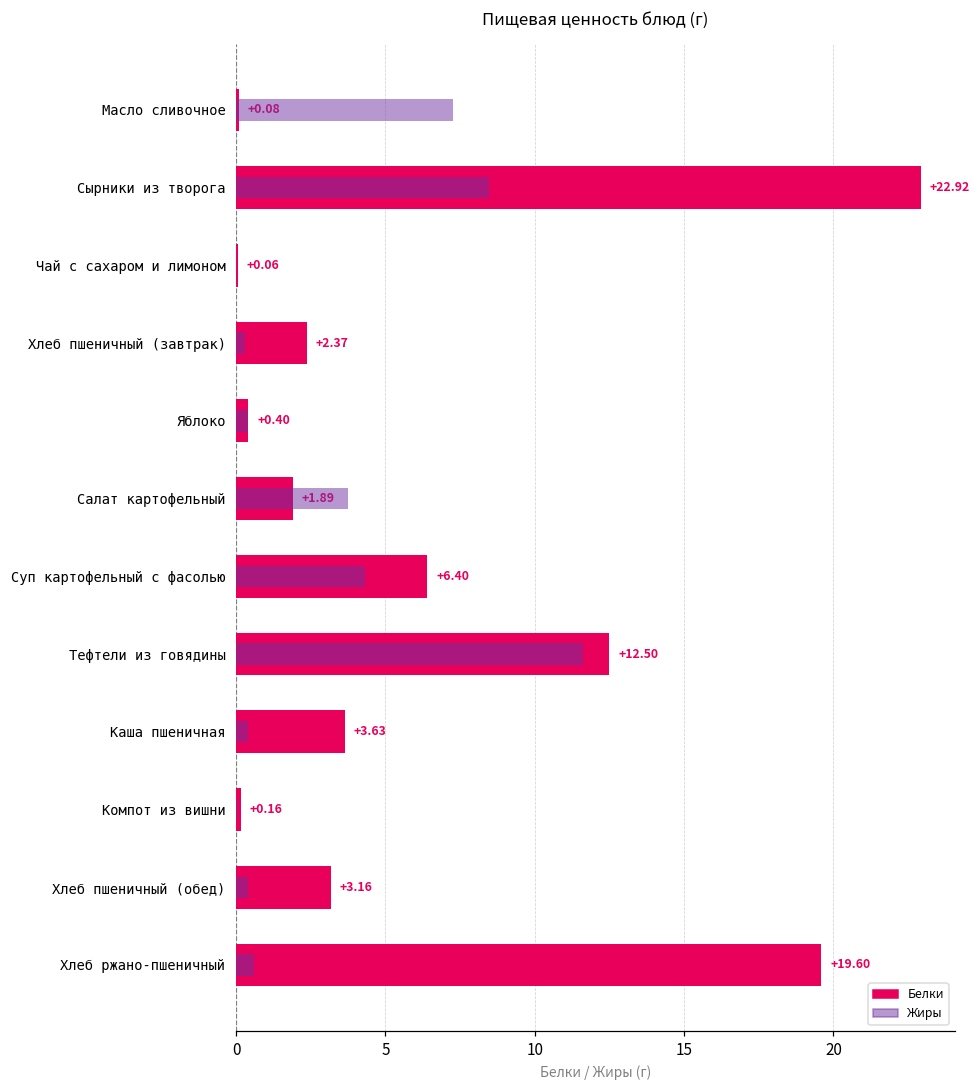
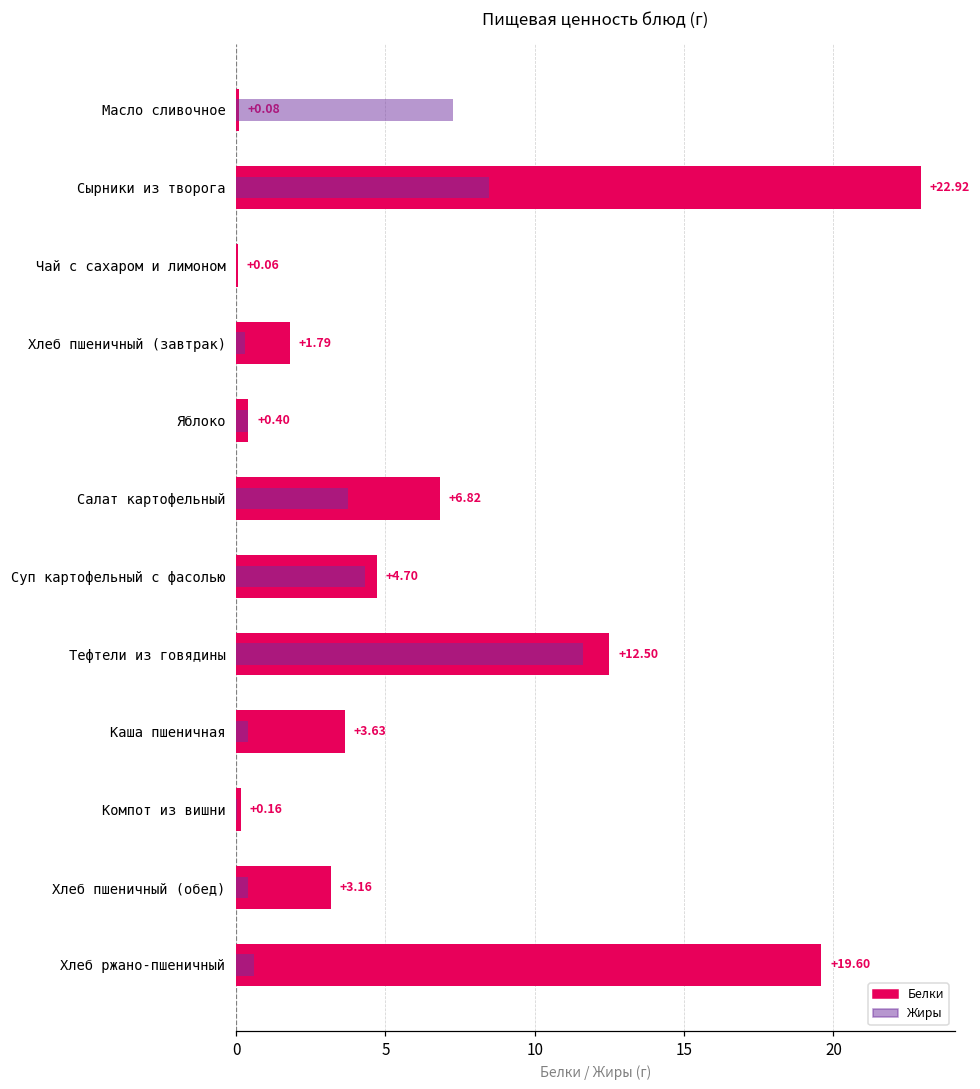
  {
    "Белки": {
      "Сырники из творога": "+22.92",
      "Чай с сахаром и лимоном": "+0.06",
-     "Хлеб пшеничный (завтрак)": "+2.37",
+     "Хлеб пшеничный (завтрак)": "+1.79",
      "Яблоко": "+0.40",
-     "Салат картофельный": "+1.89",
-     "Суп картофельный с фасолью": "+6.40",
+     "Салат картофельный": "+6.82",
+     "Суп картофельный с фасолью": "+4.70",
      "Тефтели из говядины": "+12.50",
      "Каша пшеничная": "+3.63",
      "Компот из вишни": "+0.16",
      "Хлеб пшеничный (обед)": "+3.16",
      "Хлеб ржано-пшеничный": "+19.60"
    },
    "Жиры": {
      "Яблоко": "+0.40"
    }
  }
